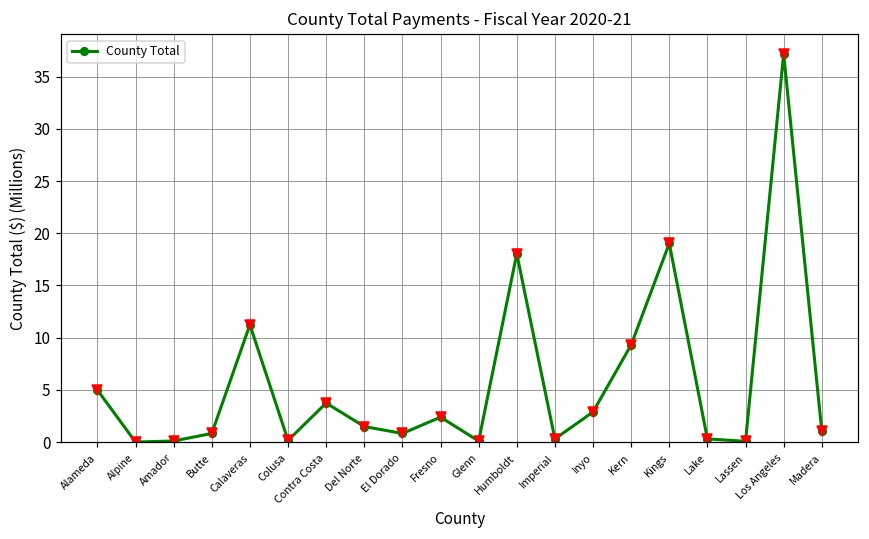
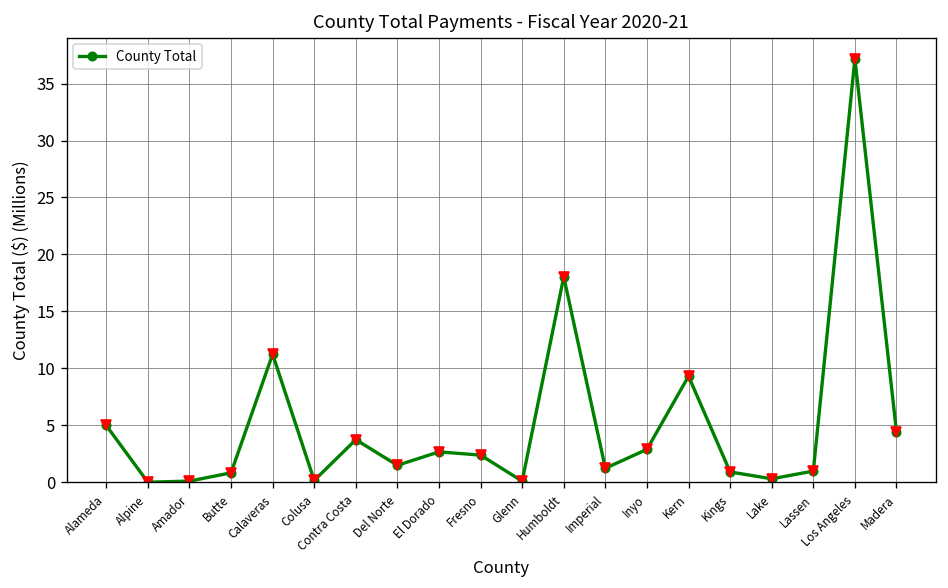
  {
    "Alameda": 5,
    "Alpine": 0,
    "Amador": 0,
    "Butte": 1,
    "Calaveras": 11,
    "Colusa": 0,
    "Contra Costa": 4,
    "Del Norte": 1,
-   "El Dorado": 1,
+   "El Dorado": 3,
    "Fresno": 2,
    "Glenn": 0,
    "Humboldt": 18,
-   "Imperial": 0,
+   "Imperial": 1,
    "Inyo": 3,
    "Kern": 9,
-   "Kings": 19,
+   "Kings": 1,
    "Lake": 0,
-   "Lassen": 0,
+   "Lassen": 1,
    "Los Angeles": 37,
-   "Madera": 1
+   "Madera": 4
  }
